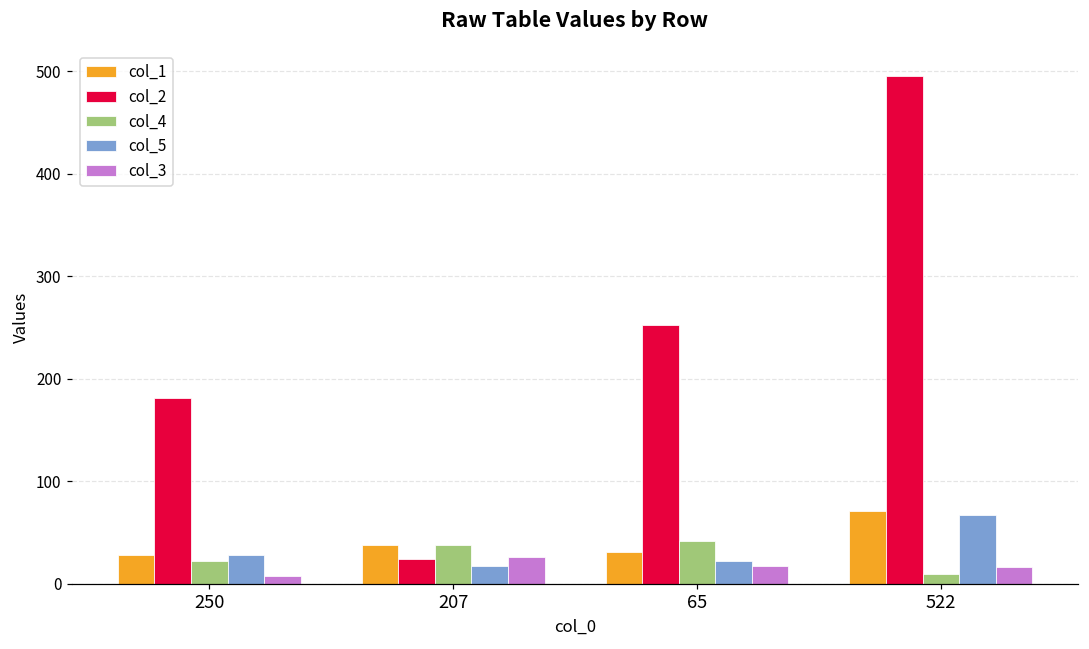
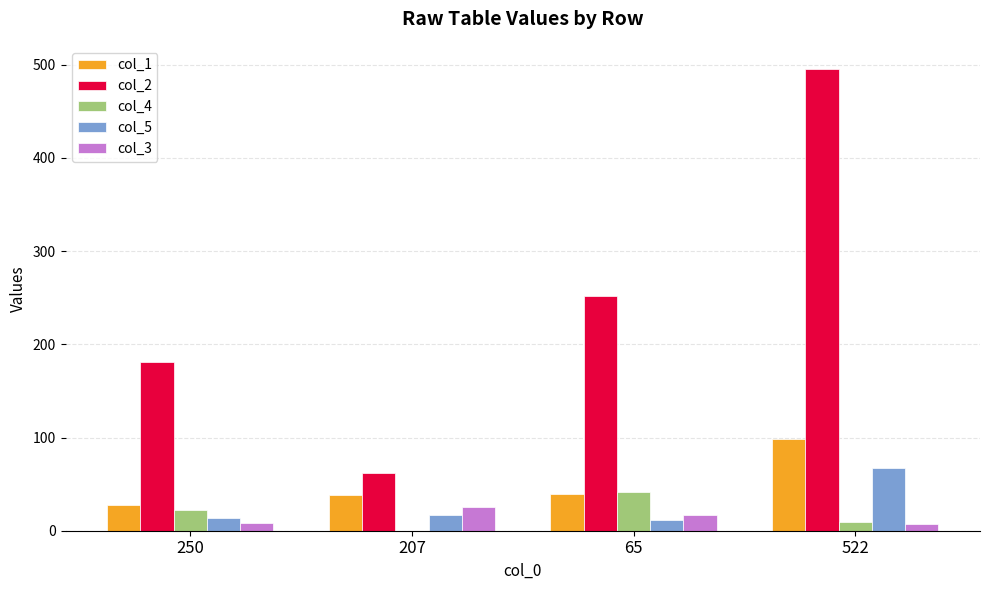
  {
    "col_1": {
      "250": 30,
      "207": 40,
-     "65": 30,
-     "522": 70
+     "65": 40,
+     "522": 100
    },
    "col_2": {
      "250": 180,
-     "207": 20,
+     "207": 60,
      "65": 250,
      "522": 500
    },
    "col_4": {
      "250": 20,
-     "207": 40,
+     "207": 0,
      "65": 40,
      "522": 10
    },
    "col_5": {
-     "250": 30,
+     "250": 10,
      "207": 20,
-     "65": 20,
+     "65": 10,
      "522": 70
    },
    "col_3": {
      "250": 10,
      "207": 30,
      "65": 20,
-     "522": 20
+     "522": 10
    }
  }
